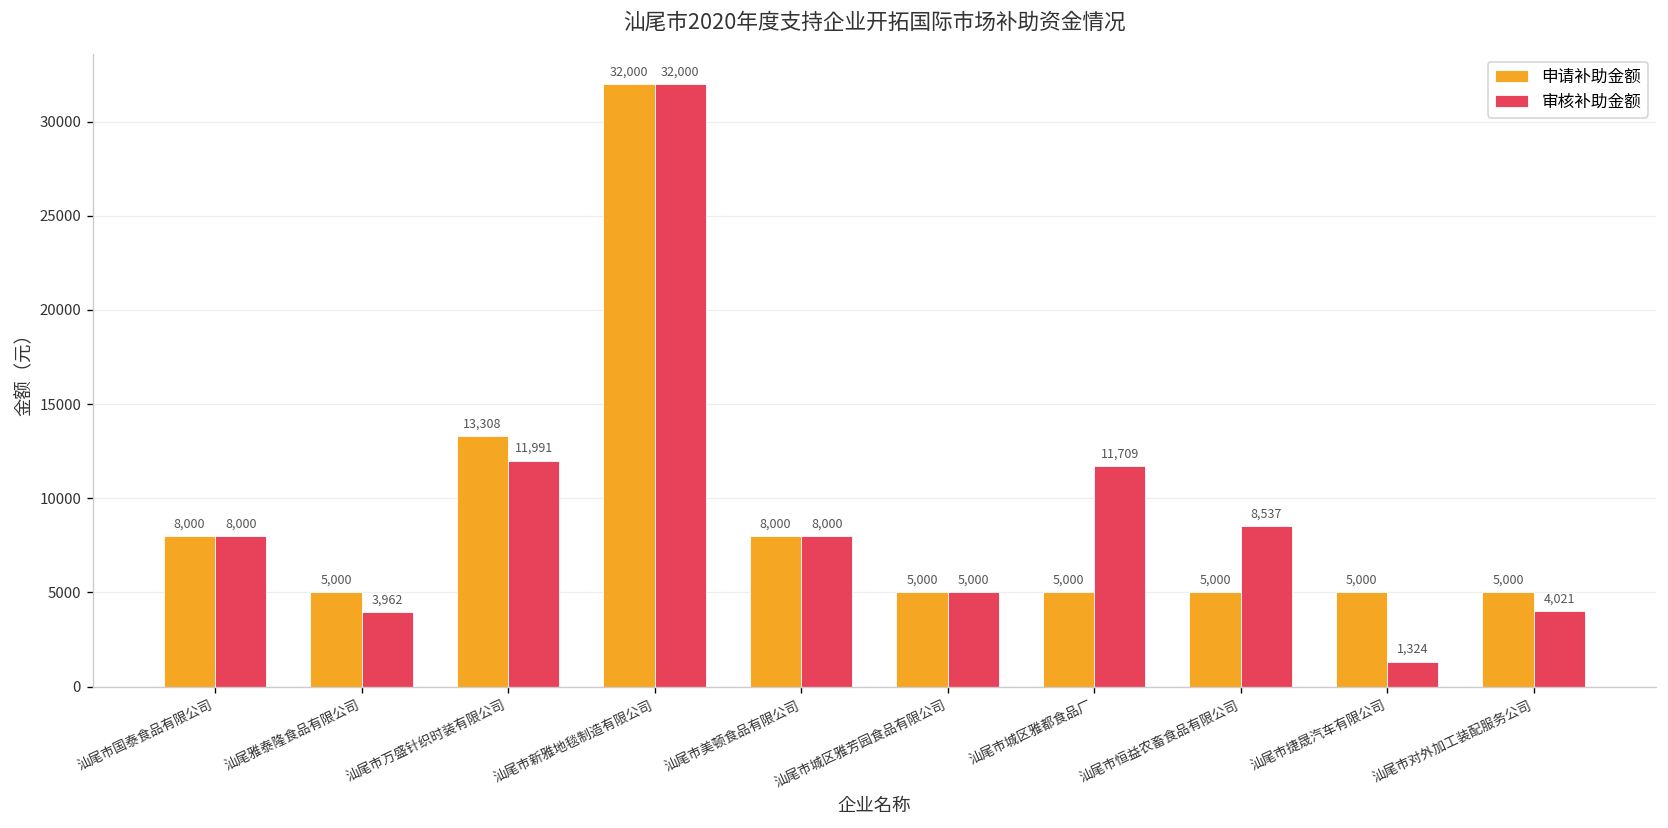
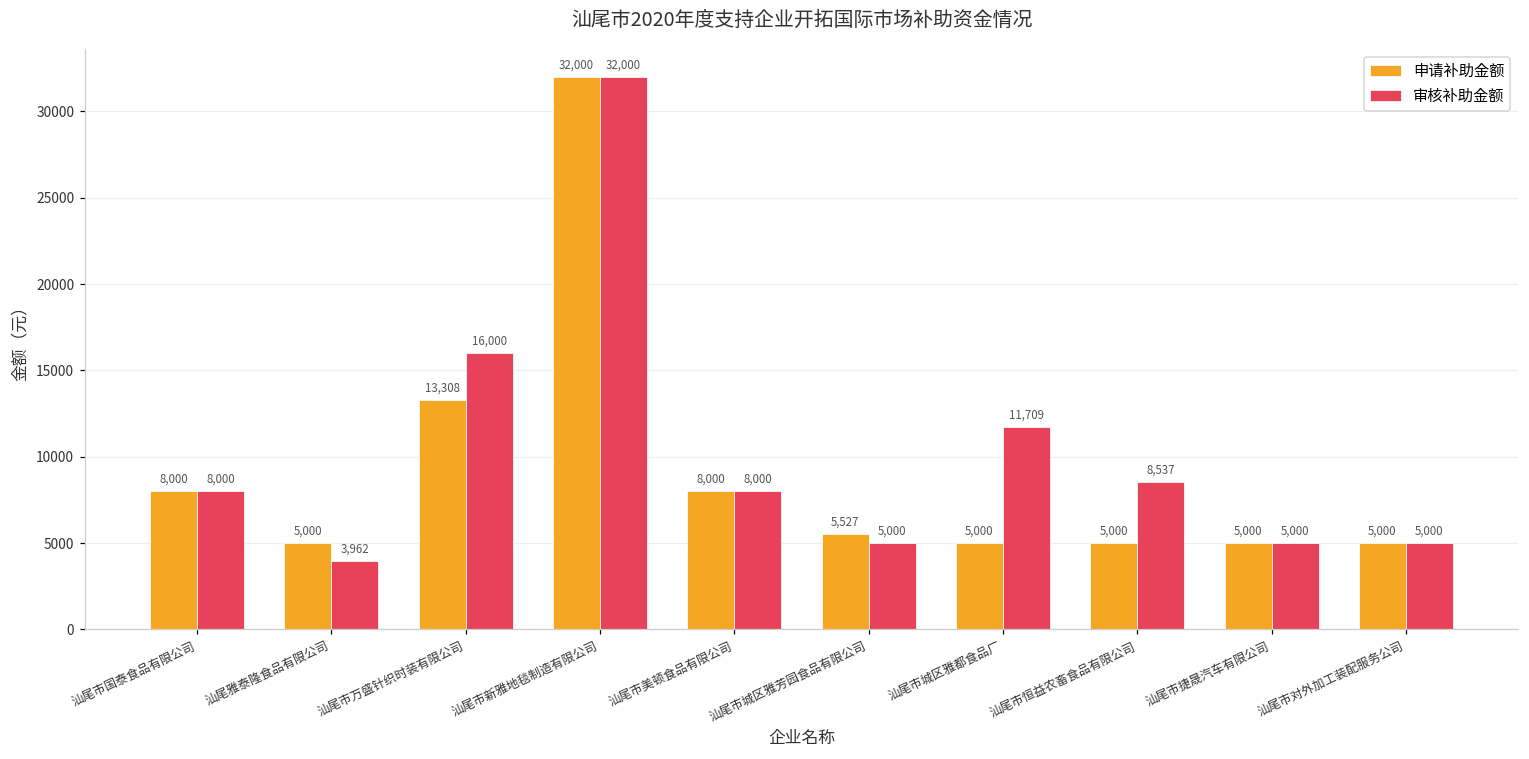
  {
    "申请补助金额": {
      "汕尾市国泰食品有限公司": "8,000",
      "汕尾雅泰隆食品有限公司": "5,000",
      "汕尾市万盛针织时装有限公司": "13,308",
      "汕尾市新雅地毯制造有限公司": "32,000",
      "汕尾市美顿食品有限公司": "8,000",
-     "汕尾市城区雅芳园食品有限公司": "5,000",
+     "汕尾市城区雅芳园食品有限公司": "5,527",
      "汕尾市城区雅都食品厂": "5,000",
      "汕尾市恒益农畜食品有限公司": "5,000",
      "汕尾市捷晟汽车有限公司": "5,000",
      "汕尾市对外加工装配服务公司": "5,000"
    },
    "审核补助金额": {
      "汕尾市国泰食品有限公司": "8,000",
      "汕尾雅泰隆食品有限公司": "3,962",
-     "汕尾市万盛针织时装有限公司": "11,991",
+     "汕尾市万盛针织时装有限公司": "16,000",
      "汕尾市新雅地毯制造有限公司": "32,000",
      "汕尾市美顿食品有限公司": "8,000",
      "汕尾市城区雅芳园食品有限公司": "5,000",
      "汕尾市城区雅都食品厂": "11,709",
      "汕尾市恒益农畜食品有限公司": "8,537",
-     "汕尾市捷晟汽车有限公司": "1,324",
-     "汕尾市对外加工装配服务公司": "4,021"
+     "汕尾市捷晟汽车有限公司": "5,000",
+     "汕尾市对外加工装配服务公司": "5,000"
    }
  }
